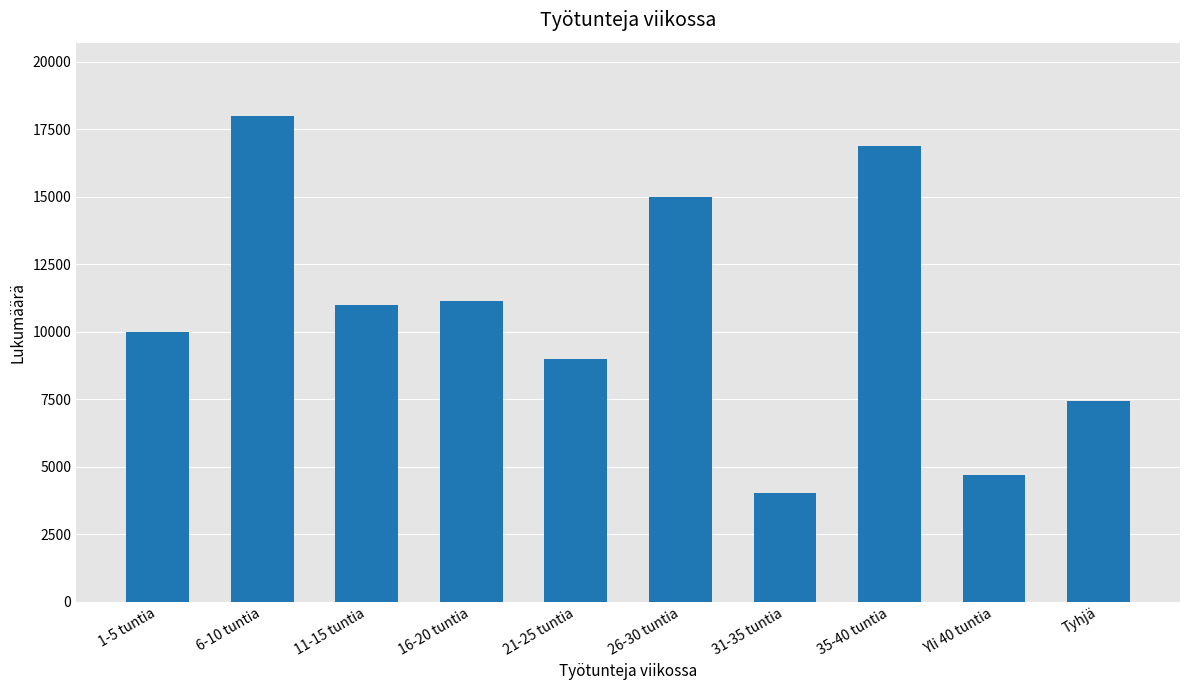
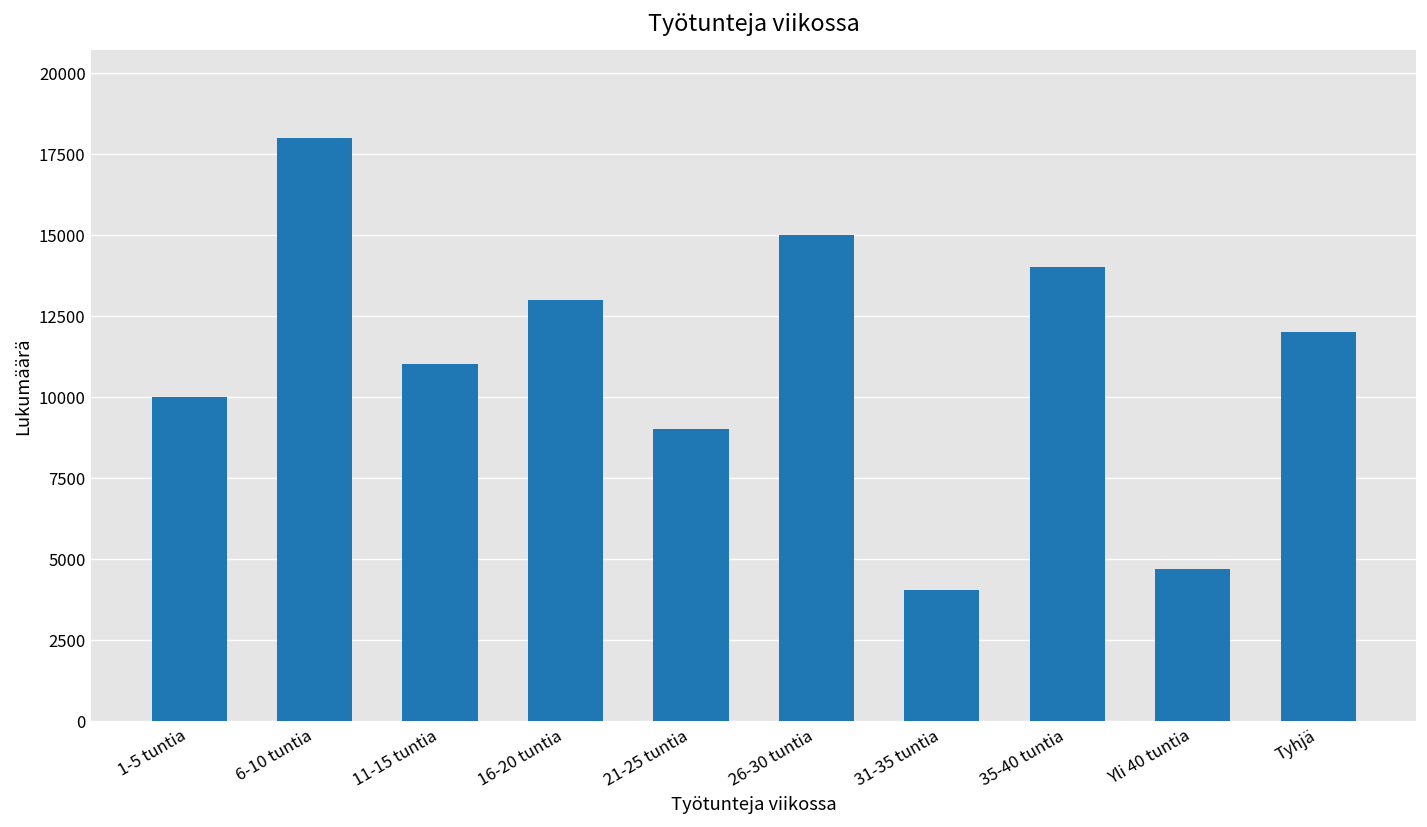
  {
    "1-5 tuntia": 10000,
    "6-10 tuntia": 18000,
    "11-15 tuntia": 11000,
-   "16-20 tuntia": 11100,
+   "16-20 tuntia": 13000,
    "21-25 tuntia": 9000,
    "26-30 tuntia": 15000,
    "31-35 tuntia": 4000,
-   "35-40 tuntia": 16900,
+   "35-40 tuntia": 14000,
    "Yli 40 tuntia": 4700,
-   "Tyhjä": 7400
+   "Tyhjä": 12000
  }
